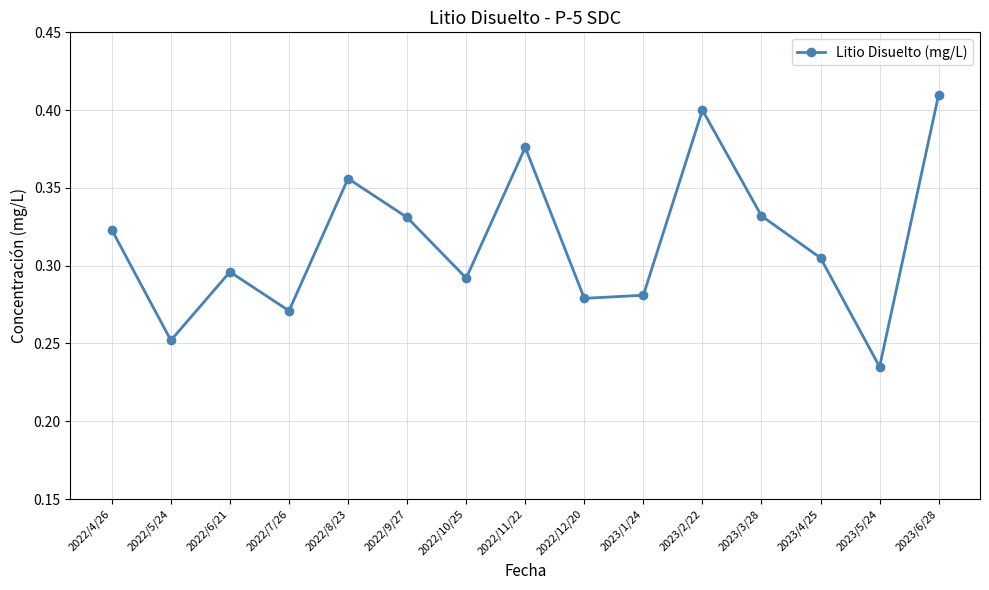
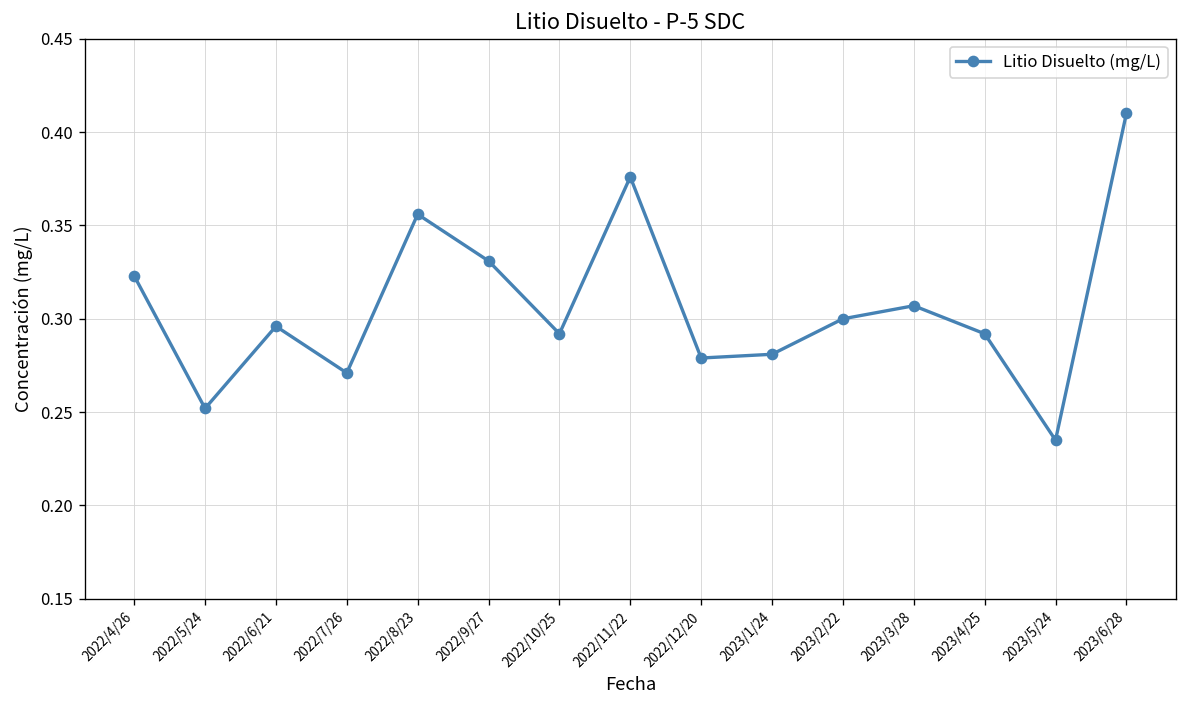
  {
    "2022/4/26": 0.323,
    "2022/5/24": 0.252,
    "2022/6/21": 0.296,
    "2022/7/26": 0.271,
    "2022/8/23": 0.356,
    "2022/9/27": 0.331,
    "2022/10/25": 0.292,
    "2022/11/22": 0.376,
    "2022/12/20": 0.279,
    "2023/1/24": 0.281,
-   "2023/2/22": 0.4,
-   "2023/3/28": 0.332,
-   "2023/4/25": 0.305,
+   "2023/2/22": 0.3,
+   "2023/3/28": 0.307,
+   "2023/4/25": 0.292,
    "2023/5/24": 0.235,
    "2023/6/28": 0.410
  }
